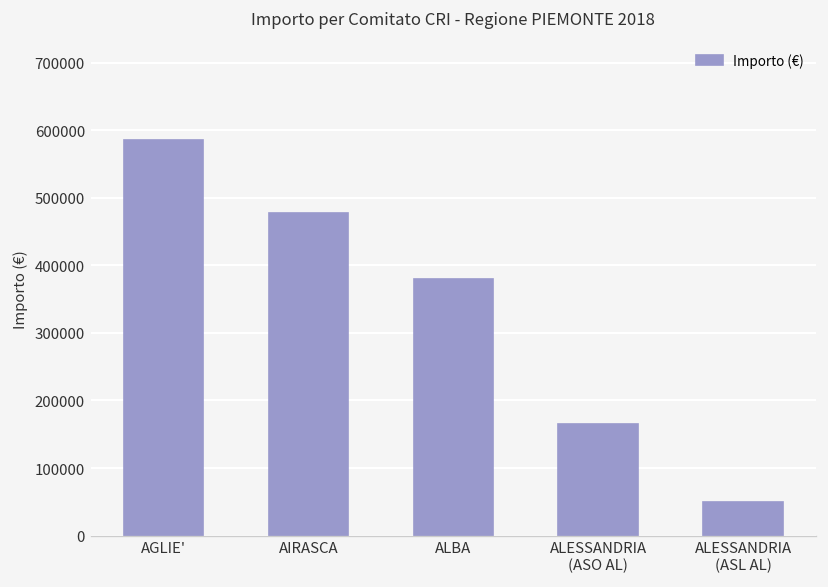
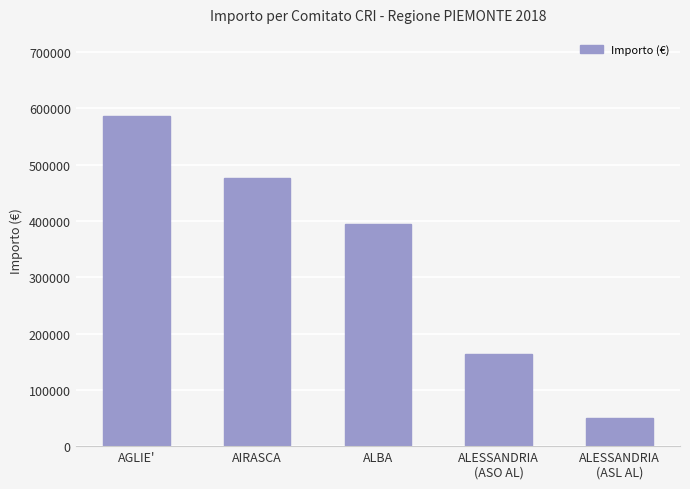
  {
    "AGLIE'": 590000,
    "AIRASCA": 480000,
-   "ALBA": 380000,
+   "ALBA": 400000,
    "ALESSANDRIA (ASO AL)": 160000,
    "ALESSANDRIA (ASL AL)": 50000
  }
